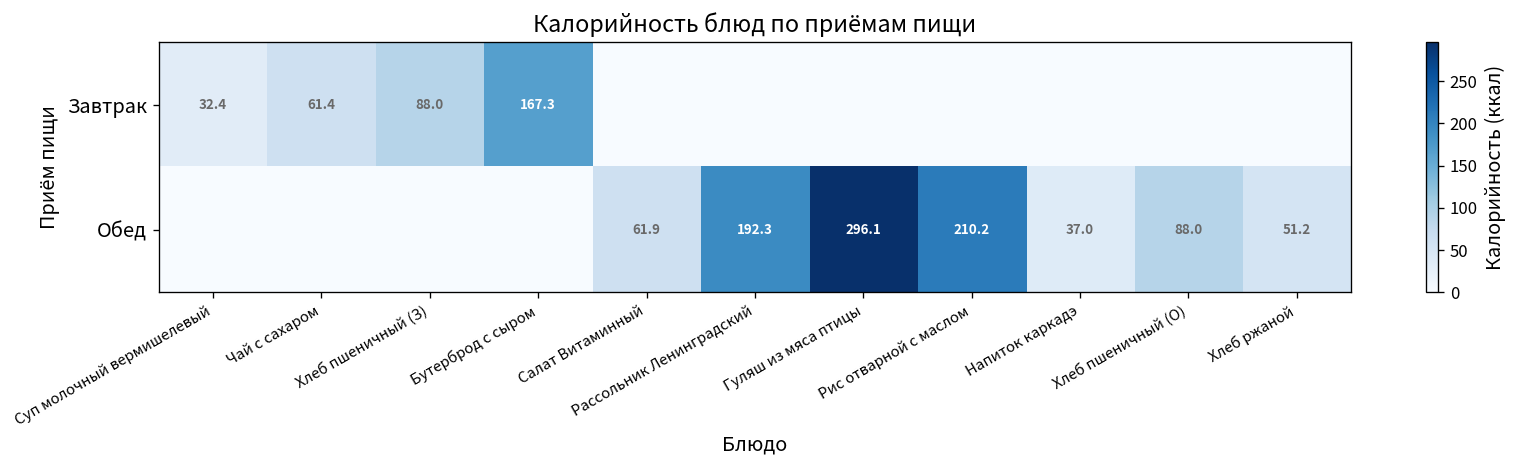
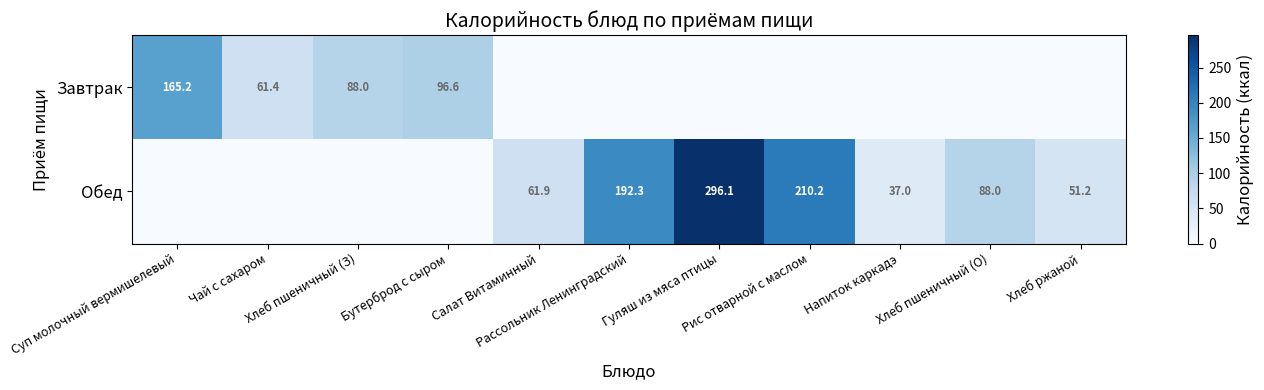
  {
    "Завтрак": {
-     "Суп молочный вермишелевый": 32.4,
+     "Суп молочный вермишелевый": 165.2,
      "Чай с сахаром": 61.4,
      "Хлеб пшеничный (З)": 88.0,
-     "Бутерброд с сыром": 167.3
+     "Бутерброд с сыром": 96.6
    },
    "Обед": {
      "Салат Витаминный": 61.9,
      "Рассольник Ленинградский": 192.3,
      "Гуляш из мяса птицы": 296.1,
      "Рис отварной с маслом": 210.2,
      "Напиток каркадэ": 37.0,
      "Хлеб пшеничный (О)": 88.0,
      "Хлеб ржаной": 51.2
    }
  }
